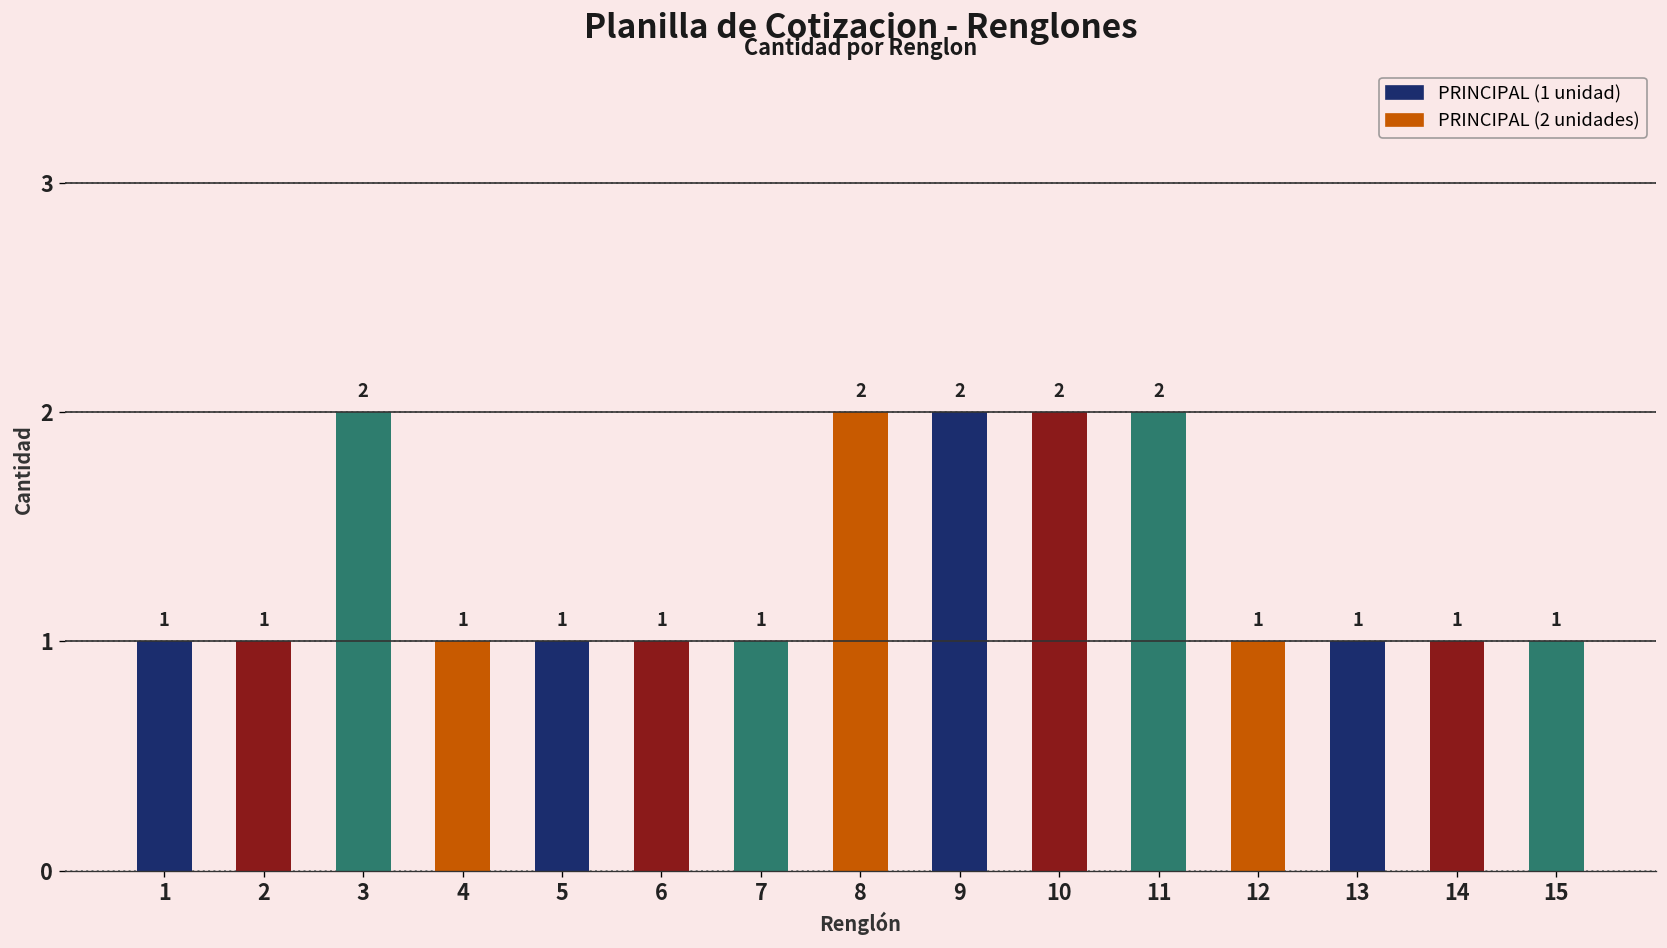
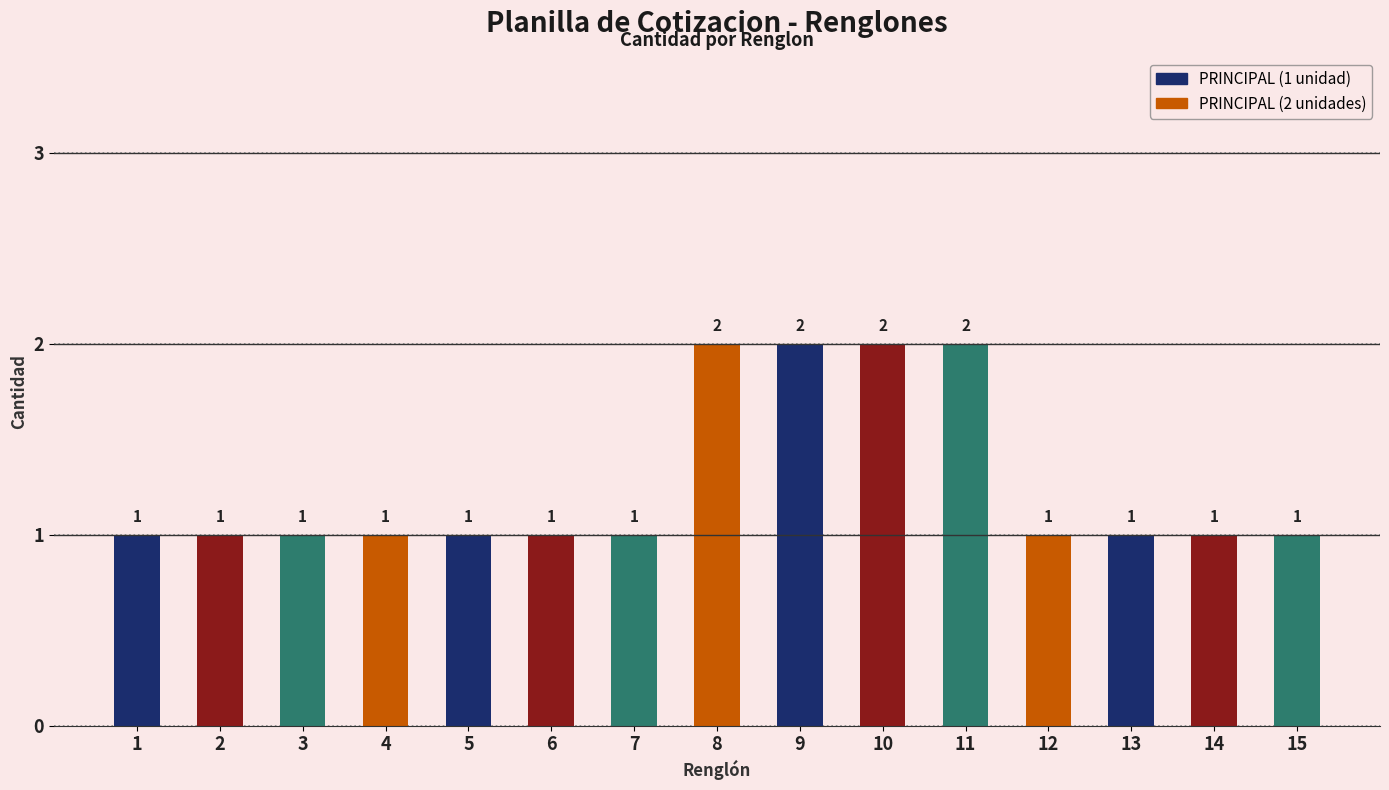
  {
    "1": 1,
    "2": 1,
-   "3": 2,
+   "3": 1,
    "4": 1,
    "5": 1,
    "6": 1,
    "7": 1,
    "8": 2,
    "9": 2,
    "10": 2,
    "11": 2,
    "12": 1,
    "13": 1,
    "14": 1,
    "15": 1
  }
